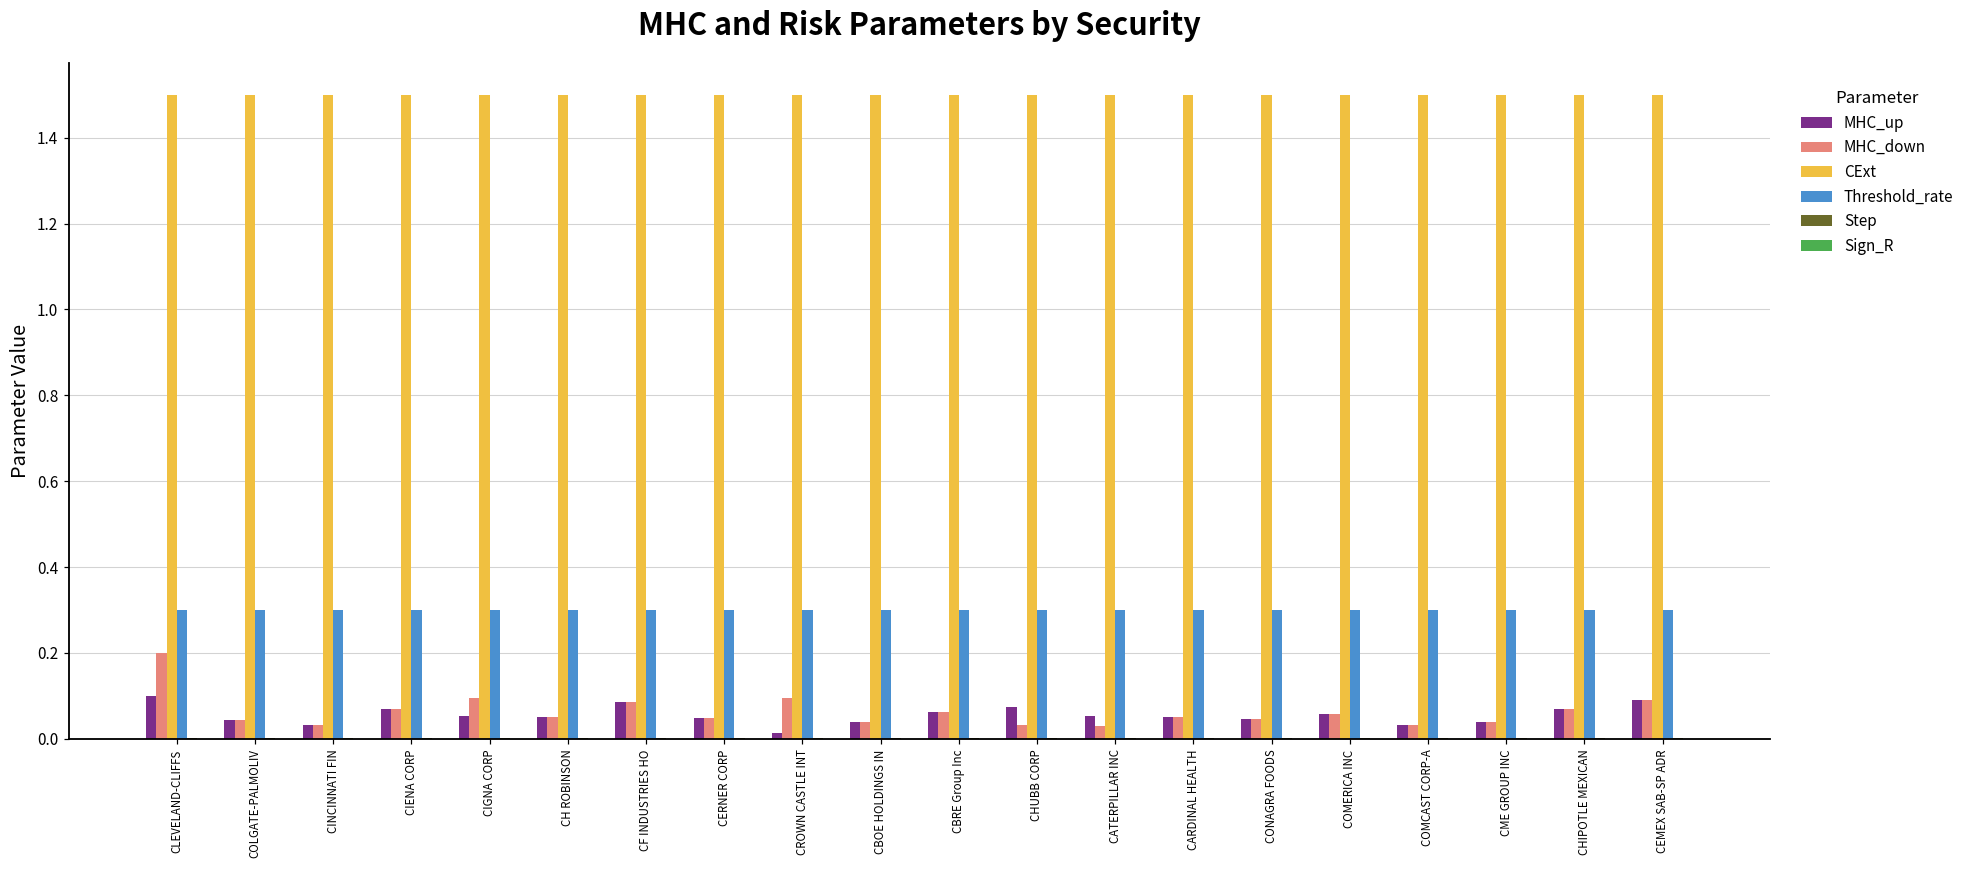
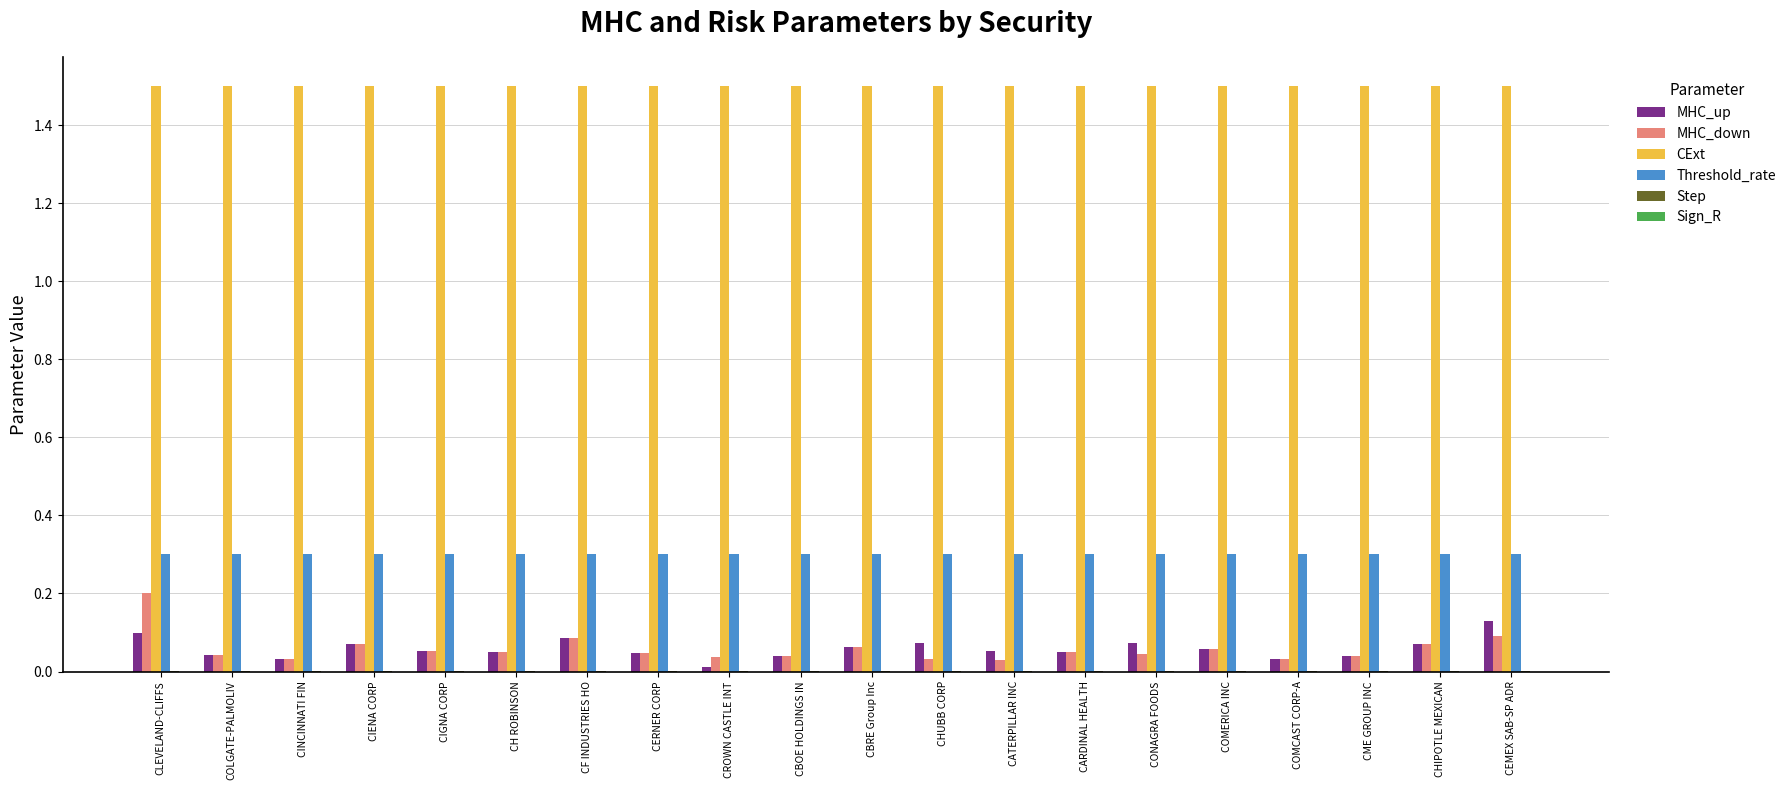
  {
    "MHC_up": {
      "CLEVELAND-CLIFFS": 0.10,
      "COLGATE-PALMOLIV": 0.04,
      "CINCINNATI FIN": 0.03,
      "CIENA CORP": 0.07,
      "CIGNA CORP": 0.05,
      "CH ROBINSON": 0.05,
      "CF INDUSTRIES HO": 0.09,
      "CERNER CORP": 0.05,
      "CROWN CASTLE INT": 0.01,
      "CBOE HOLDINGS IN": 0.04,
      "CBRE Group Inc": 0.06,
      "CHUBB CORP": 0.07,
      "CATERPILLAR INC": 0.05,
      "CARDINAL HEALTH": 0.05,
-     "CONAGRA FOODS": 0.05,
+     "CONAGRA FOODS": 0.07,
      "COMERICA INC": 0.06,
      "COMCAST CORP-A": 0.03,
      "CME GROUP INC": 0.04,
      "CHIPOTLE MEXICAN": 0.07,
-     "CEMEX SAB-SP ADR": 0.09
+     "CEMEX SAB-SP ADR": 0.13
    },
    "MHC_down": {
      "CLEVELAND-CLIFFS": 0.20,
      "COLGATE-PALMOLIV": 0.04,
      "CINCINNATI FIN": 0.03,
      "CIENA CORP": 0.07,
-     "CIGNA CORP": 0.09,
+     "CIGNA CORP": 0.05,
      "CH ROBINSON": 0.05,
      "CF INDUSTRIES HO": 0.09,
      "CERNER CORP": 0.05,
-     "CROWN CASTLE INT": 0.10,
+     "CROWN CASTLE INT": 0.04,
      "CBOE HOLDINGS IN": 0.04,
      "CBRE Group Inc": 0.06,
      "CHUBB CORP": 0.03,
      "CATERPILLAR INC": 0.03,
      "CARDINAL HEALTH": 0.05,
      "CONAGRA FOODS": 0.05,
      "COMERICA INC": 0.06,
      "COMCAST CORP-A": 0.03,
      "CME GROUP INC": 0.04,
      "CHIPOTLE MEXICAN": 0.07,
      "CEMEX SAB-SP ADR": 0.09
    },
    "CExt": {
      "CLEVELAND-CLIFFS": 1.50,
      "COLGATE-PALMOLIV": 1.50,
      "CINCINNATI FIN": 1.50,
      "CIENA CORP": 1.50,
      "CIGNA CORP": 1.50,
      "CH ROBINSON": 1.50,
      "CF INDUSTRIES HO": 1.50,
      "CERNER CORP": 1.50,
      "CROWN CASTLE INT": 1.50,
      "CBOE HOLDINGS IN": 1.50,
      "CBRE Group Inc": 1.50,
      "CHUBB CORP": 1.50,
      "CATERPILLAR INC": 1.50,
      "CARDINAL HEALTH": 1.50,
      "CONAGRA FOODS": 1.50,
      "COMERICA INC": 1.50,
      "COMCAST CORP-A": 1.50,
      "CME GROUP INC": 1.50,
      "CHIPOTLE MEXICAN": 1.50,
      "CEMEX SAB-SP ADR": 1.50
    },
    "Threshold_rate": {
      "CLEVELAND-CLIFFS": 0.30,
      "COLGATE-PALMOLIV": 0.30,
      "CINCINNATI FIN": 0.30,
      "CIENA CORP": 0.30,
      "CIGNA CORP": 0.30,
      "CH ROBINSON": 0.30,
      "CF INDUSTRIES HO": 0.30,
      "CERNER CORP": 0.30,
      "CROWN CASTLE INT": 0.30,
      "CBOE HOLDINGS IN": 0.30,
      "CBRE Group Inc": 0.30,
      "CHUBB CORP": 0.30,
      "CATERPILLAR INC": 0.30,
      "CARDINAL HEALTH": 0.30,
      "CONAGRA FOODS": 0.30,
      "COMERICA INC": 0.30,
      "COMCAST CORP-A": 0.30,
      "CME GROUP INC": 0.30,
      "CHIPOTLE MEXICAN": 0.30,
      "CEMEX SAB-SP ADR": 0.30
    },
    "Sign_R": {
      "CLEVELAND-CLIFFS": 0.00,
      "COLGATE-PALMOLIV": 0.00,
      "CINCINNATI FIN": 0.00,
      "CIENA CORP": 0.00,
      "CIGNA CORP": 0.00,
      "CH ROBINSON": 0.00,
      "CF INDUSTRIES HO": 0.00,
      "CERNER CORP": 0.00,
      "CROWN CASTLE INT": 0.00,
      "CBOE HOLDINGS IN": 0.00,
      "CBRE Group Inc": 0.00,
      "CHUBB CORP": 0.00,
      "CATERPILLAR INC": 0.00,
      "CARDINAL HEALTH": 0.00,
      "CONAGRA FOODS": 0.00,
      "COMERICA INC": 0.00,
      "COMCAST CORP-A": 0.00,
      "CME GROUP INC": 0.00,
      "CHIPOTLE MEXICAN": 0.00,
      "CEMEX SAB-SP ADR": 0.00
    }
  }
